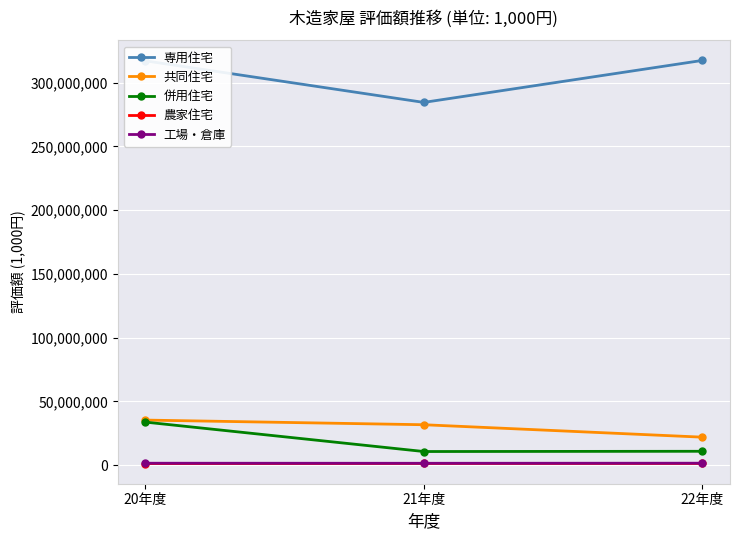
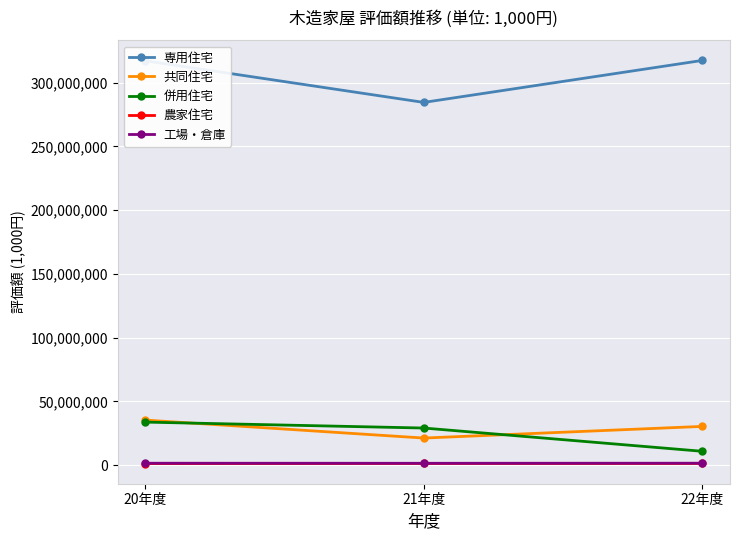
  {
    "専用住宅": {
      "21年度": "284,000,000",
      "22年度": "317,000,000"
    },
    "共同住宅": {
-     "21年度": "32,000,000",
-     "22年度": "22,000,000"
+     "21年度": "21,000,000",
+     "22年度": "30,000,000"
    },
    "併用住宅": {
-     "21年度": "11,000,000",
+     "21年度": "29,000,000",
      "22年度": "11,000,000"
    }
  }
